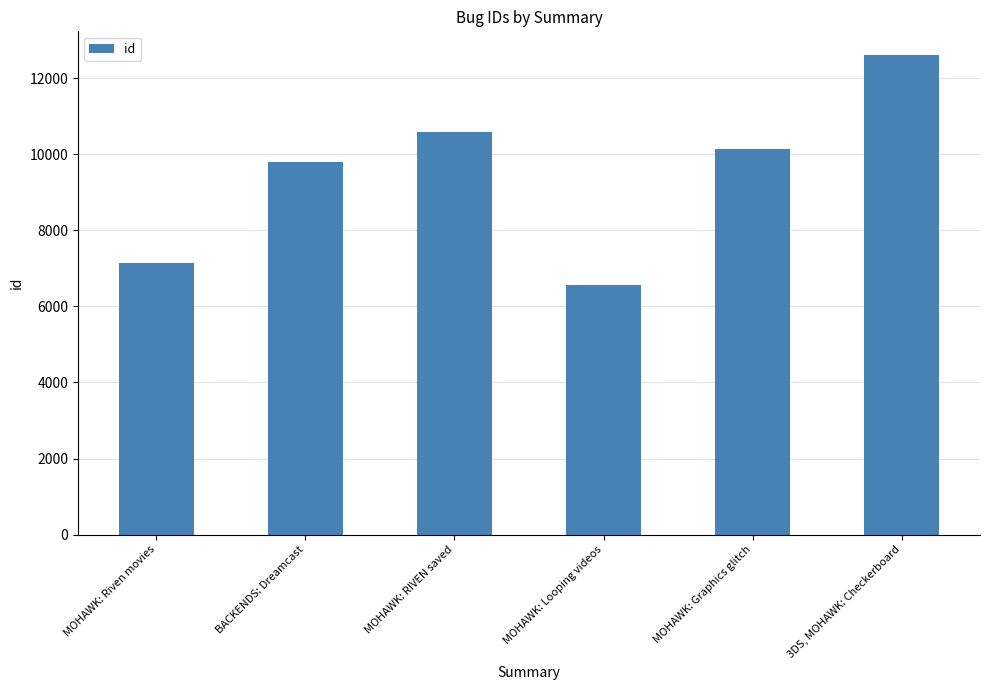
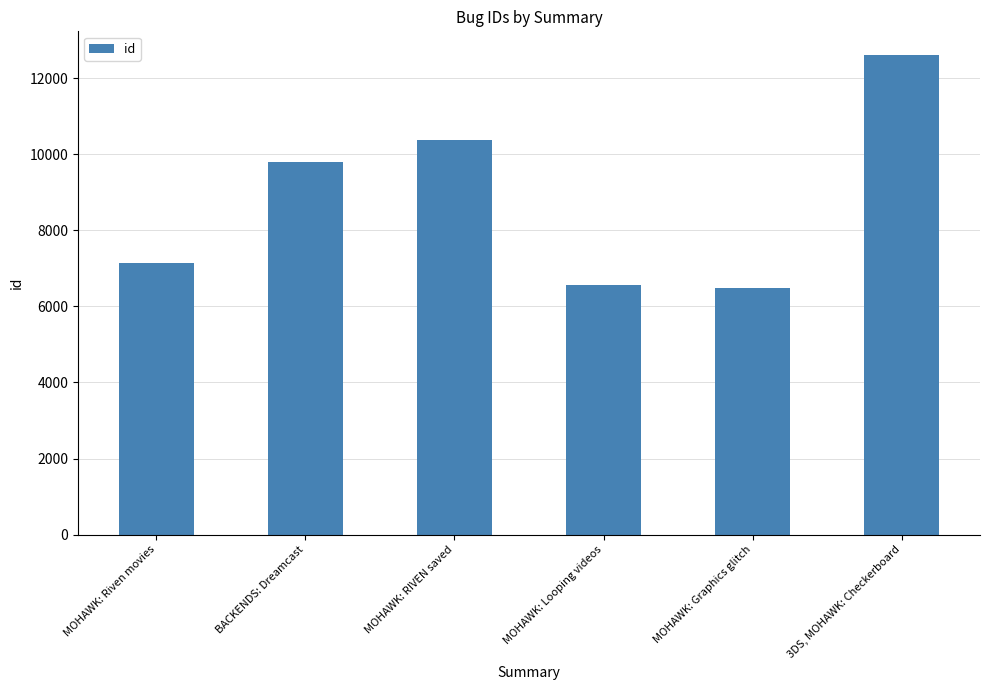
  {
    "MOHAWK: Riven movies": 7100,
    "BACKENDS: Dreamcast": 9800,
-   "MOHAWK: RIVEN saved": 10600,
+   "MOHAWK: RIVEN saved": 10400,
    "MOHAWK: Looping videos": 6600,
-   "MOHAWK: Graphics glitch": 10100,
+   "MOHAWK: Graphics glitch": 6500,
    "3DS, MOHAWK: Checkerboard": 12600
  }
